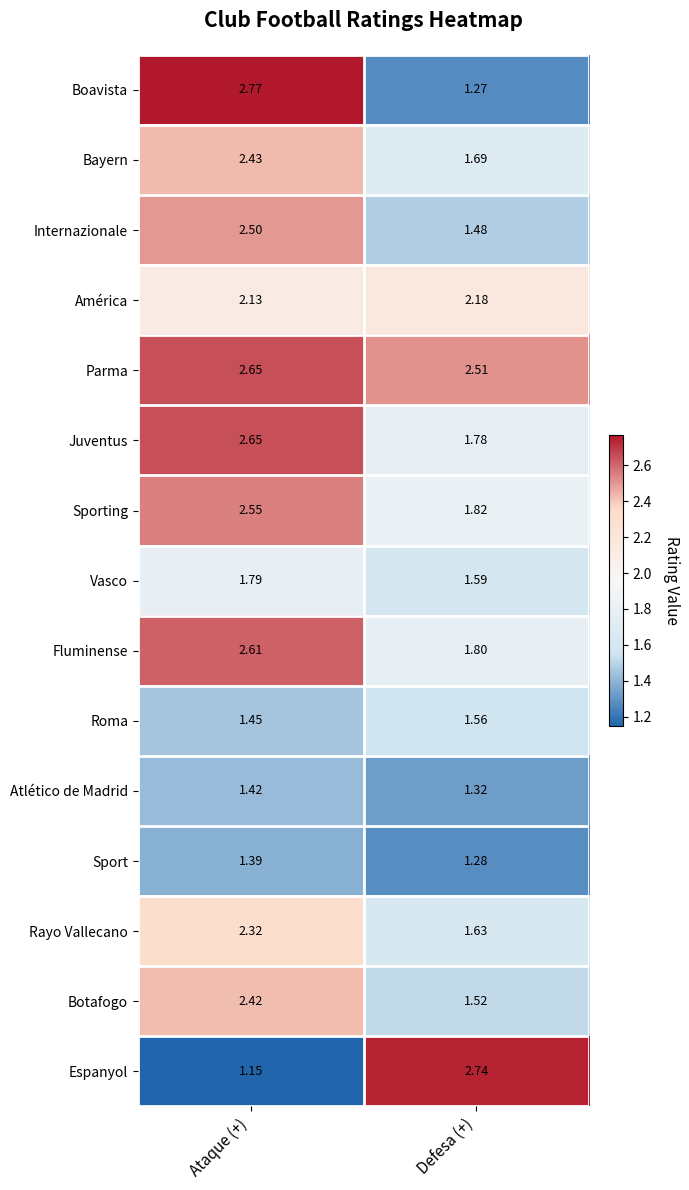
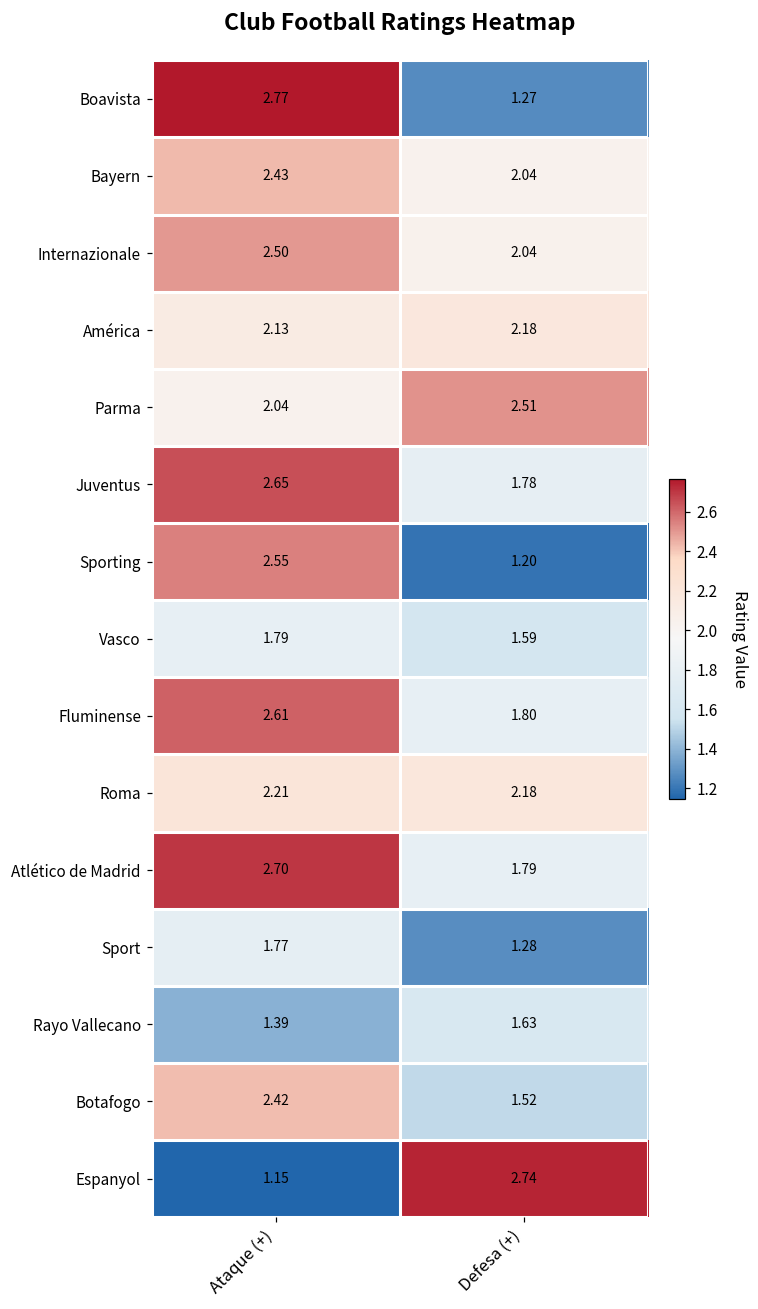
  {
    "Boavista": {
      "Ataque (+)": 2.77,
      "Defesa (+)": 1.27
    },
    "Bayern": {
      "Ataque (+)": 2.43,
-     "Defesa (+)": 1.69
+     "Defesa (+)": 2.04
    },
    "Internazionale": {
      "Ataque (+)": 2.50,
-     "Defesa (+)": 1.48
+     "Defesa (+)": 2.04
    },
    "América": {
      "Ataque (+)": 2.13,
      "Defesa (+)": 2.18
    },
    "Parma": {
-     "Ataque (+)": 2.65,
+     "Ataque (+)": 2.04,
      "Defesa (+)": 2.51
    },
    "Juventus": {
      "Ataque (+)": 2.65,
      "Defesa (+)": 1.78
    },
    "Sporting": {
      "Ataque (+)": 2.55,
-     "Defesa (+)": 1.82
+     "Defesa (+)": 1.20
    },
    "Vasco": {
      "Ataque (+)": 1.79,
      "Defesa (+)": 1.59
    },
    "Fluminense": {
      "Ataque (+)": 2.61,
      "Defesa (+)": 1.80
    },
    "Roma": {
-     "Ataque (+)": 1.45,
-     "Defesa (+)": 1.56
+     "Ataque (+)": 2.21,
+     "Defesa (+)": 2.18
    },
    "Atlético de Madrid": {
-     "Ataque (+)": 1.42,
-     "Defesa (+)": 1.32
+     "Ataque (+)": 2.70,
+     "Defesa (+)": 1.79
    },
    "Sport": {
-     "Ataque (+)": 1.39,
+     "Ataque (+)": 1.77,
      "Defesa (+)": 1.28
    },
    "Rayo Vallecano": {
-     "Ataque (+)": 2.32,
+     "Ataque (+)": 1.39,
      "Defesa (+)": 1.63
    },
    "Botafogo": {
      "Ataque (+)": 2.42,
      "Defesa (+)": 1.52
    },
    "Espanyol": {
      "Ataque (+)": 1.15,
      "Defesa (+)": 2.74
    }
  }
